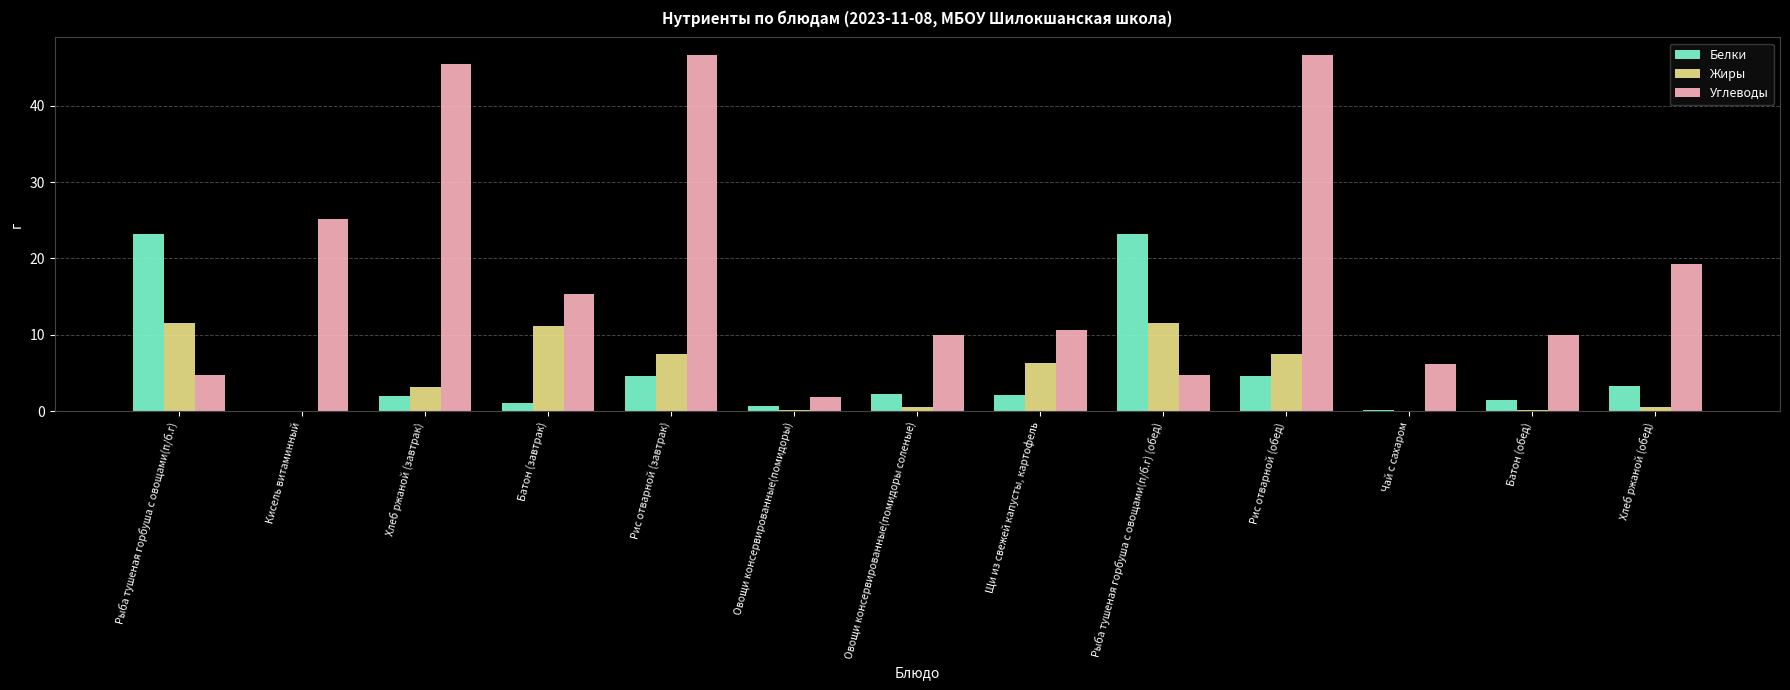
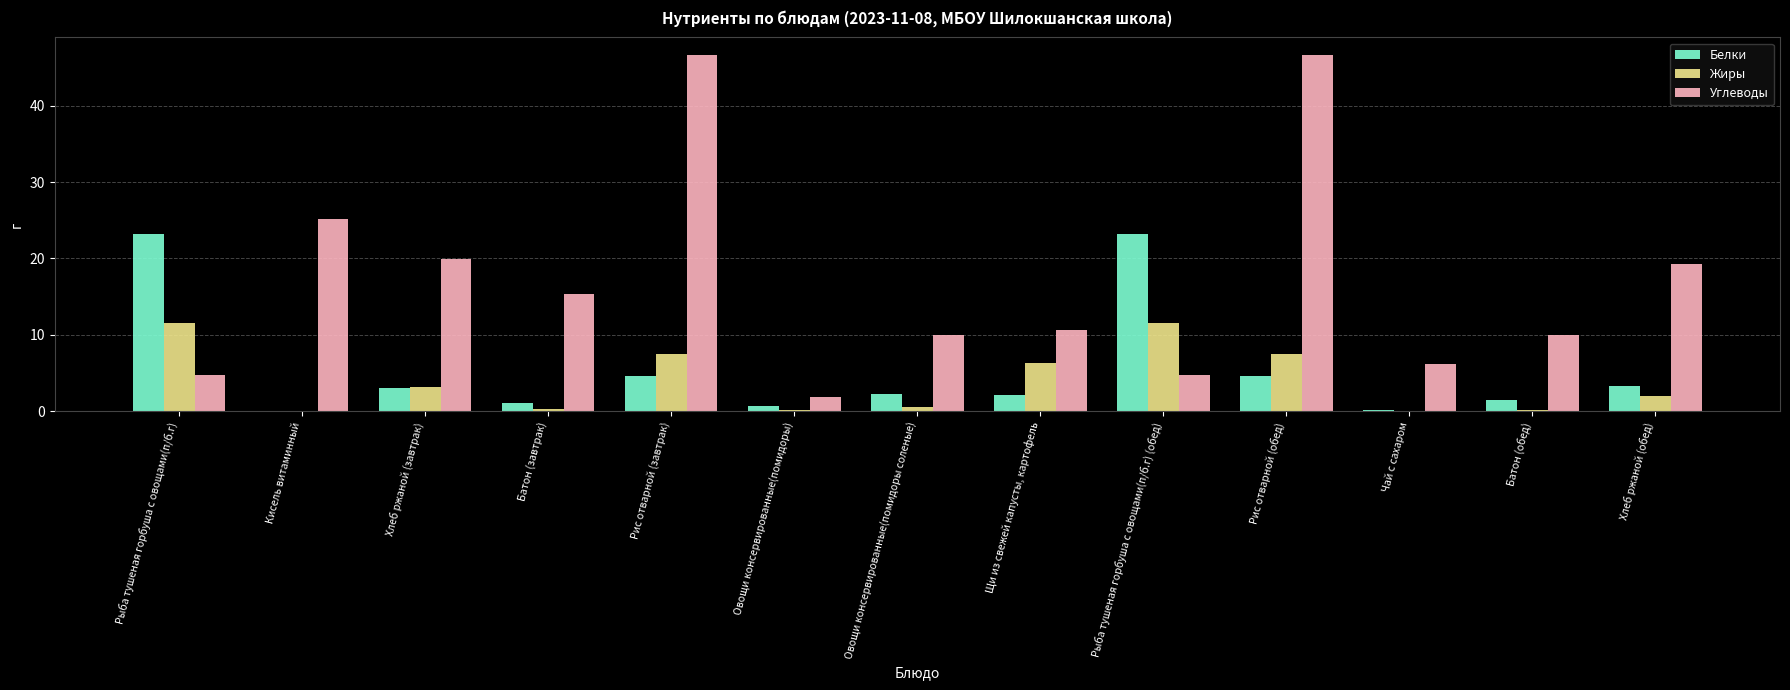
  {
    "Белки": {
      "Рыба тушеная горбуша с овощами(п/б.г)": 23,
-     "Хлеб ржаной (завтрак)": 2,
+     "Хлеб ржаной (завтрак)": 3,
      "Батон (завтрак)": 1,
      "Рис отварной (завтрак)": 5,
      "Овощи консервированные(помидоры)": 1,
      "Овощи консервированные(помидоры соленые)": 2,
      "Щи из свежей капусты, картофель": 2,
      "Рыба тушеная горбуша с овощами(п/б.г) (обед)": 23,
      "Рис отварной (обед)": 5,
      "Батон (обед)": 2,
      "Хлеб ржаной (обед)": 3
    },
    "Жиры": {
      "Рыба тушеная горбуша с овощами(п/б.г)": 12,
      "Кисель витаминный": 0,
      "Хлеб ржаной (завтрак)": 3,
-     "Батон (завтрак)": 11,
+     "Батон (завтрак)": 0,
      "Рис отварной (завтрак)": 8,
      "Овощи консервированные(помидоры соленые)": 1,
      "Щи из свежей капусты, картофель": 6,
      "Рыба тушеная горбуша с овощами(п/б.г) (обед)": 12,
      "Рис отварной (обед)": 8,
      "Чай с сахаром": 0,
-     "Хлеб ржаной (обед)": 1
+     "Хлеб ржаной (обед)": 2
    },
    "Углеводы": {
      "Рыба тушеная горбуша с овощами(п/б.г)": 5,
      "Кисель витаминный": 25,
-     "Хлеб ржаной (завтрак)": 45,
+     "Хлеб ржаной (завтрак)": 20,
      "Батон (завтрак)": 15,
      "Рис отварной (завтрак)": 47,
      "Овощи консервированные(помидоры)": 2,
      "Овощи консервированные(помидоры соленые)": 10,
      "Щи из свежей капусты, картофель": 11,
      "Рыба тушеная горбуша с овощами(п/б.г) (обед)": 5,
      "Рис отварной (обед)": 47,
      "Чай с сахаром": 6,
      "Батон (обед)": 10,
      "Хлеб ржаной (обед)": 19
    }
  }
